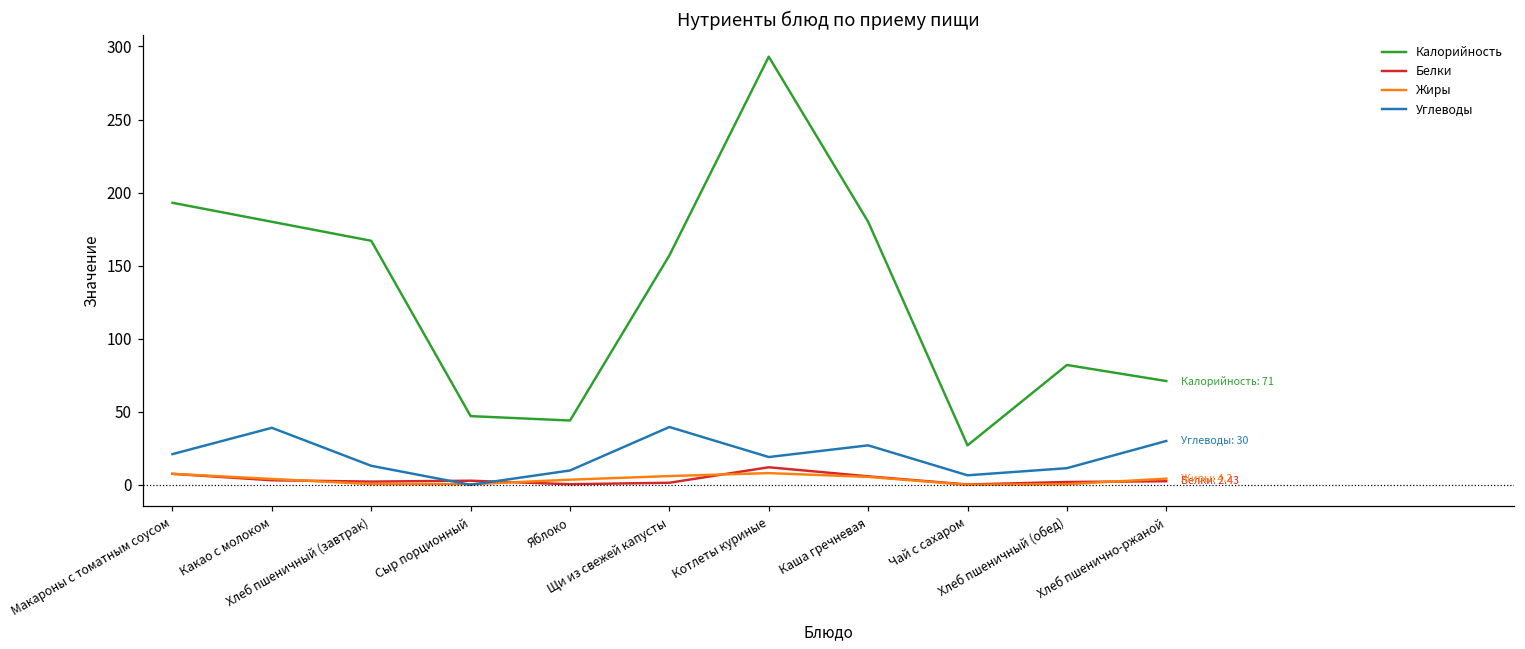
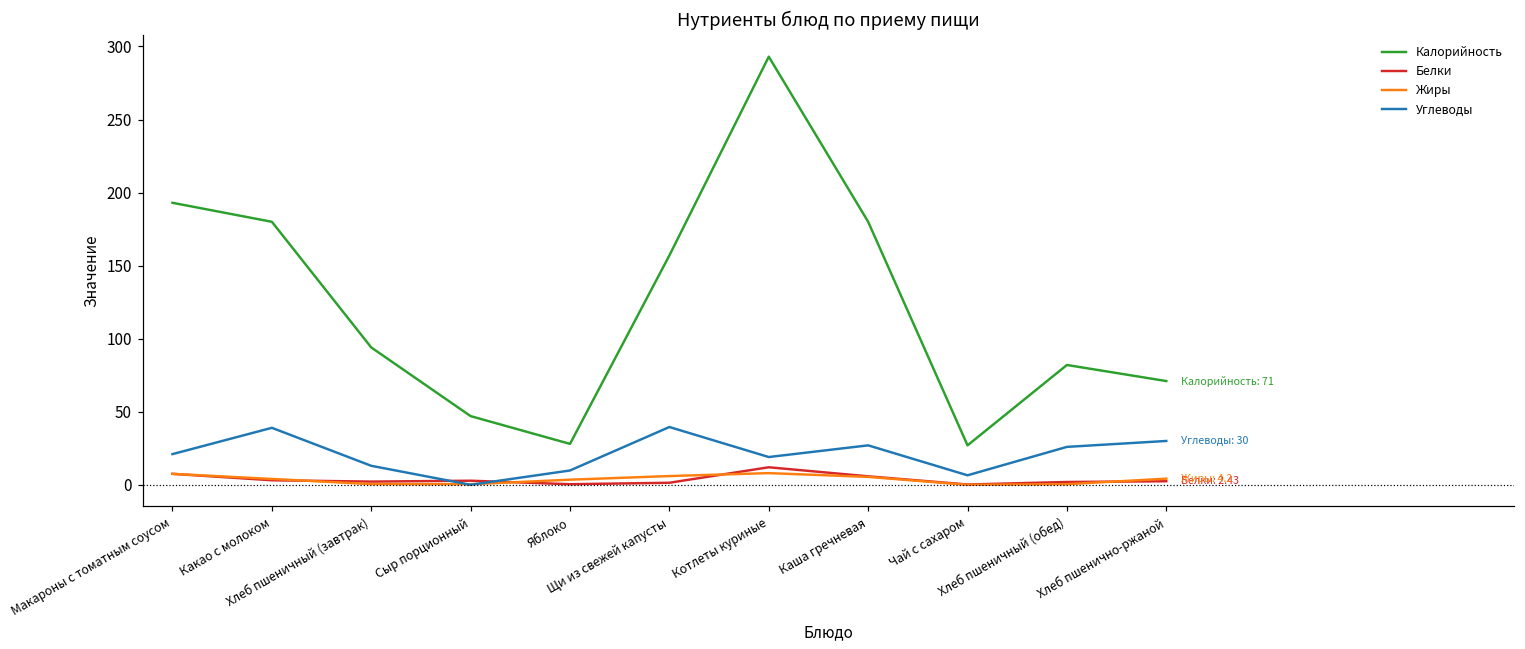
  {
    "Калорийность": {
      "Макароны с томатным соусом": 193,
      "Какао с молоком": 180,
-     "Хлеб пшеничный (завтрак)": 167,
+     "Хлеб пшеничный (завтрак)": 94,
      "Сыр порционный": 47,
-     "Яблоко": 44,
+     "Яблоко": 28,
      "Щи из свежей капусты": 157,
      "Котлеты куриные": 293,
      "Каша гречневая": 180,
      "Чай с сахаром": 27,
      "Хлеб пшеничный (обед)": 82
    },
    "Белки": {
      "Сыр порционный": 3,
      "Яблоко": 0,
      "Щи из свежей капусты": 1,
      "Котлеты куриные": 12
    },
    "Жиры": {
      "Яблоко": 4,
      "Щи из свежей капусты": 6,
      "Котлеты куриные": 8
    },
    "Углеводы": {
      "Макароны с томатным соусом": 21,
      "Какао с молоком": 39,
      "Хлеб пшеничный (завтрак)": 13,
      "Яблоко": 10,
      "Щи из свежей капусты": 40,
      "Котлеты куриные": 19,
      "Каша гречневая": 27,
      "Чай с сахаром": 7,
-     "Хлеб пшеничный (обед)": 11
+     "Хлеб пшеничный (обед)": 26
    }
  }
